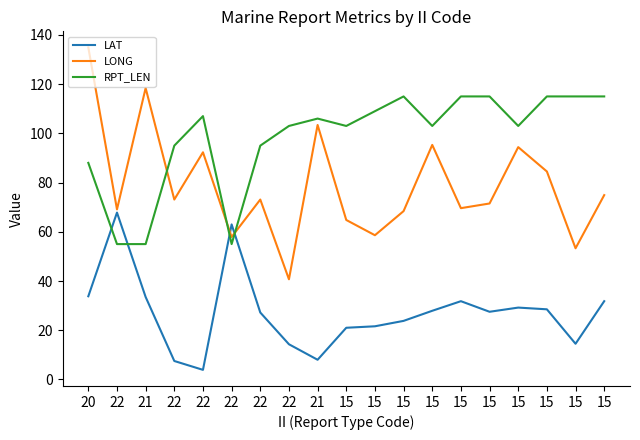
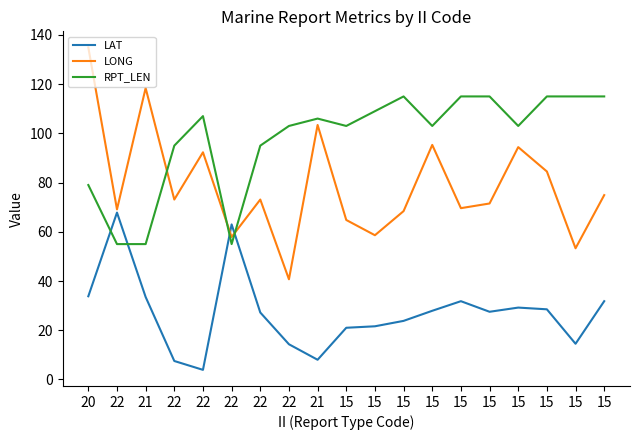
  {
    "LAT": {
      "20": 34
    },
    "RPT_LEN": {
-     "20": 88
+     "20": 79
    }
  }
